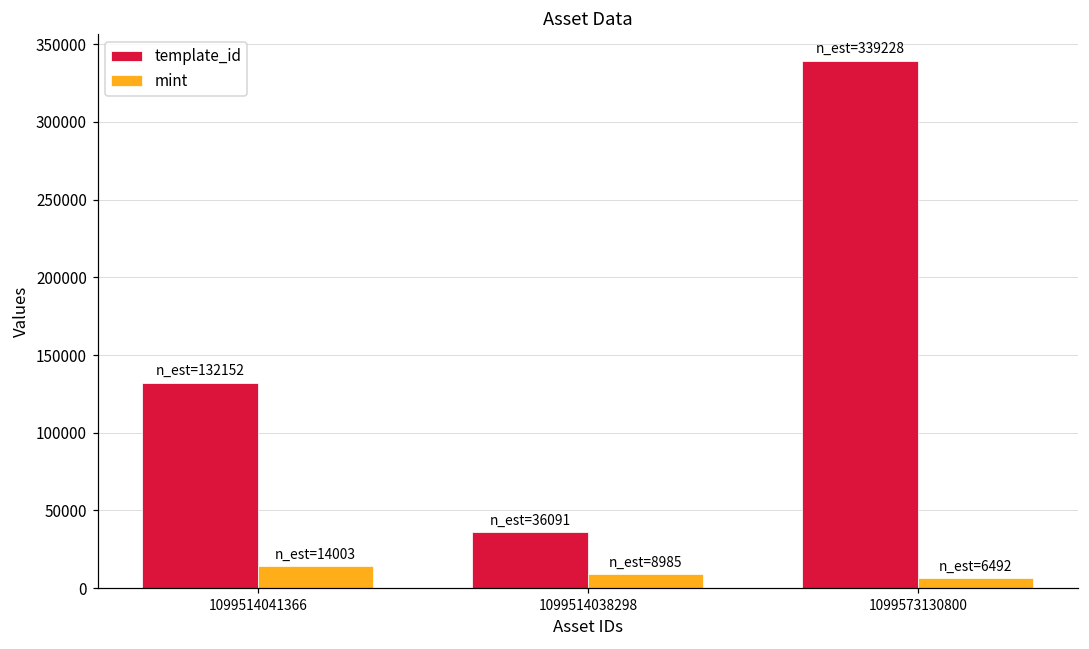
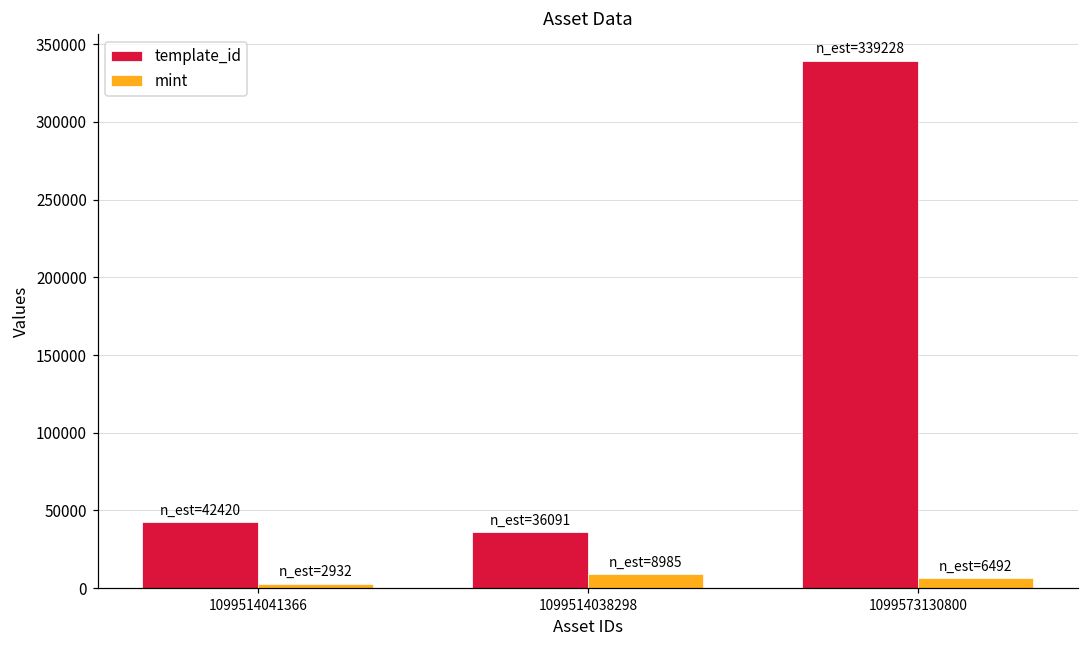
  {
    "template_id": {
-     "1099514041366": 132152,
+     "1099514041366": 42420,
      "1099514038298": 36091,
      "1099573130800": 339228
    },
    "mint": {
-     "1099514041366": 14003,
+     "1099514041366": 2932,
      "1099514038298": 8985,
      "1099573130800": 6492
    }
  }
